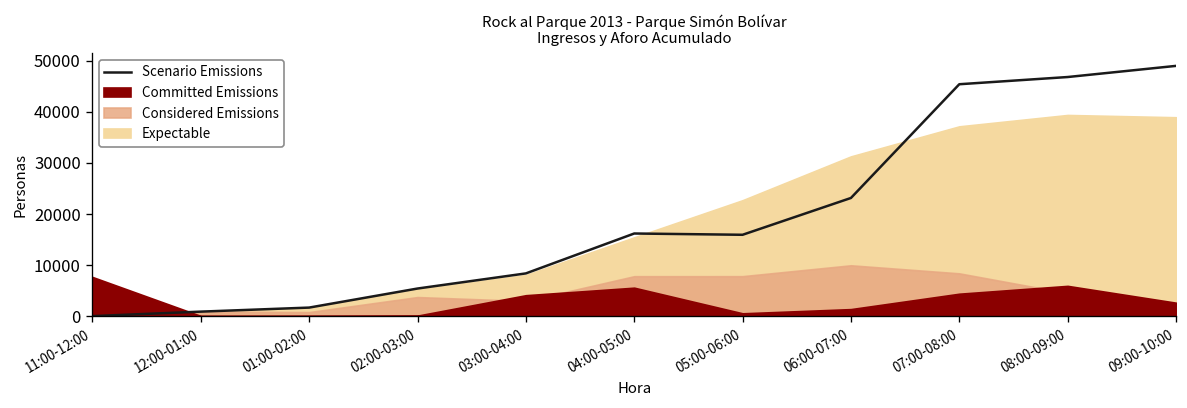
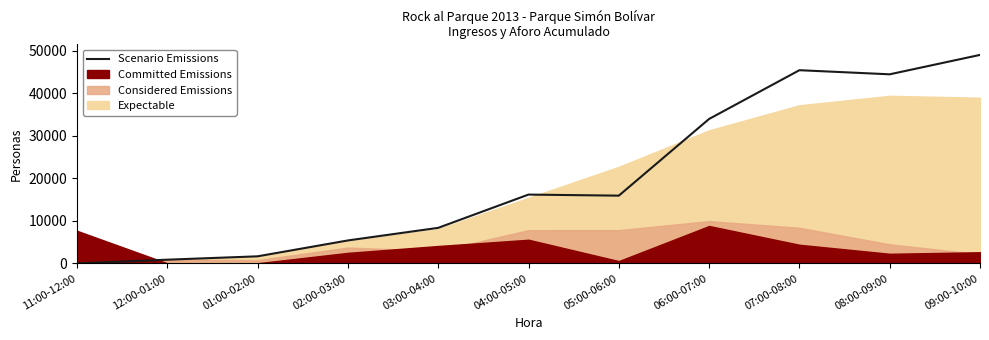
  {
    "Scenario Emissions": {
      "04:00-05:00": 16000,
      "05:00-06:00": 16000,
-     "06:00-07:00": 23000,
+     "06:00-07:00": 34000,
      "07:00-08:00": 45000,
-     "08:00-09:00": 47000,
+     "08:00-09:00": 44000,
      "09:00-10:00": 49000
    },
    "Committed Emissions": {
      "11:00-12:00": 8000,
-     "02:00-03:00": 0,
+     "02:00-03:00": 2000,
      "03:00-04:00": 4000,
      "04:00-05:00": 6000,
-     "06:00-07:00": 1000,
+     "06:00-07:00": 9000,
      "07:00-08:00": 4000,
-     "08:00-09:00": 6000
+     "08:00-09:00": 2000
    }
  }
